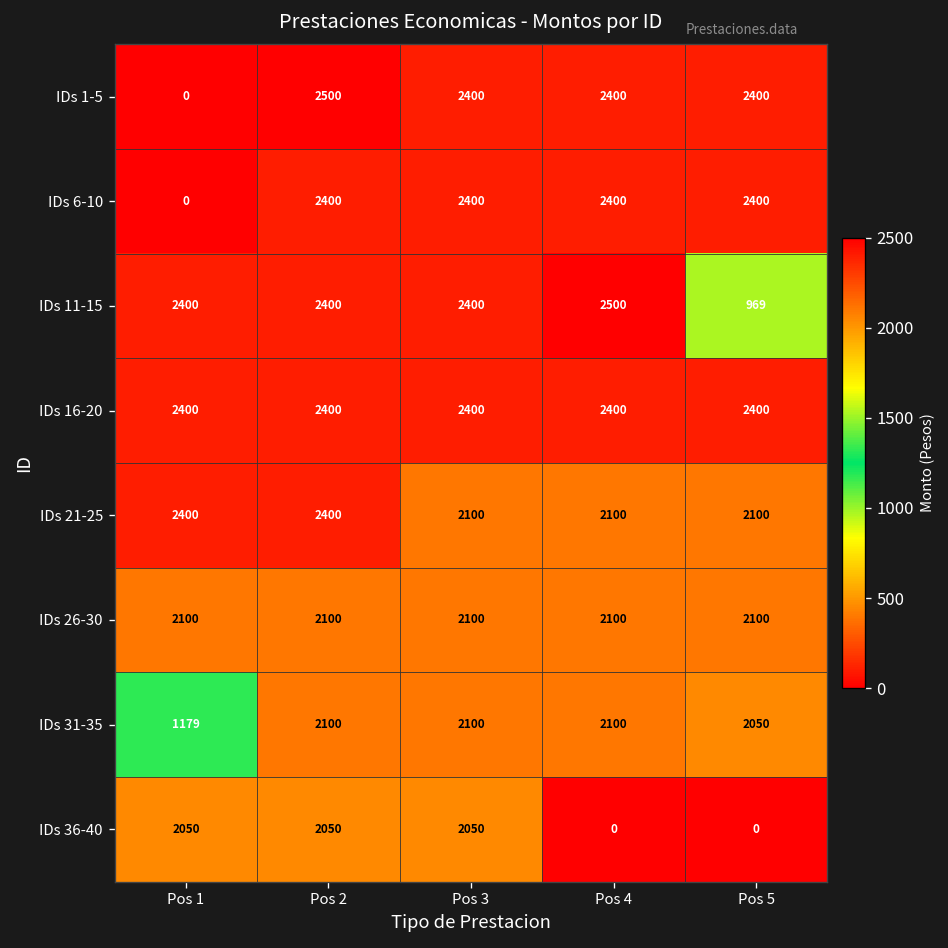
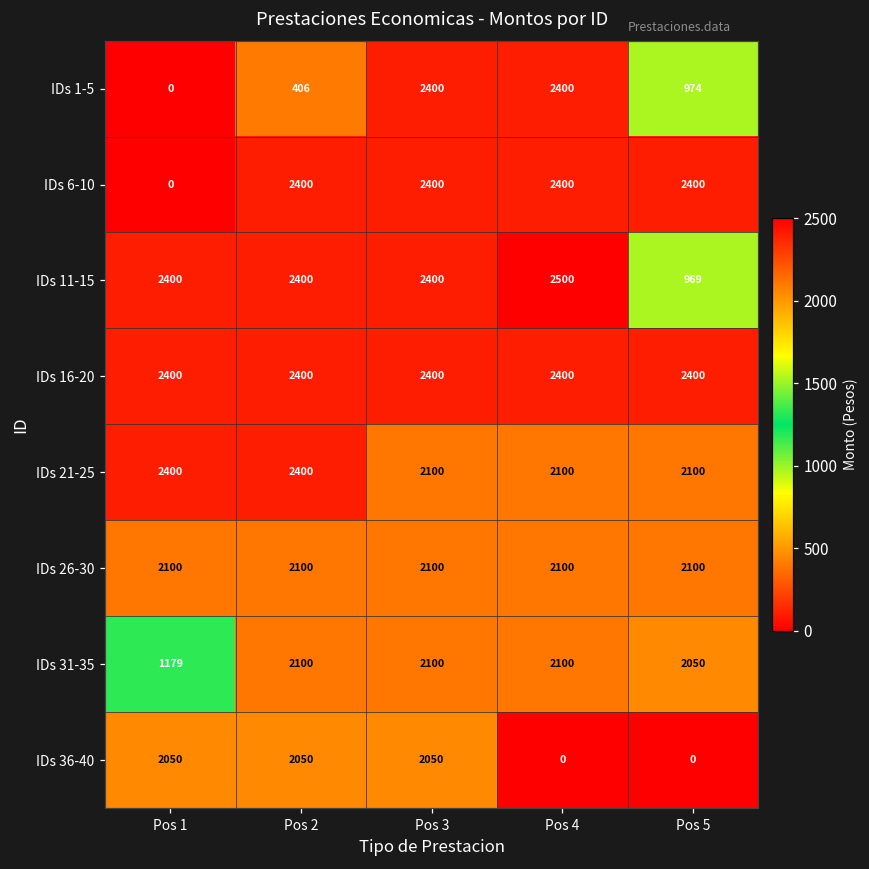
  {
    "IDs 1-5": {
      "Pos 1": 0,
-     "Pos 2": 2500,
+     "Pos 2": 406,
      "Pos 3": 2400,
      "Pos 4": 2400,
-     "Pos 5": 2400
+     "Pos 5": 974
    },
    "IDs 6-10": {
      "Pos 1": 0,
      "Pos 2": 2400,
      "Pos 3": 2400,
      "Pos 4": 2400,
      "Pos 5": 2400
    },
    "IDs 11-15": {
      "Pos 1": 2400,
      "Pos 2": 2400,
      "Pos 3": 2400,
      "Pos 4": 2500,
      "Pos 5": 969
    },
    "IDs 16-20": {
      "Pos 1": 2400,
      "Pos 2": 2400,
      "Pos 3": 2400,
      "Pos 4": 2400,
      "Pos 5": 2400
    },
    "IDs 21-25": {
      "Pos 1": 2400,
      "Pos 2": 2400,
      "Pos 3": 2100,
      "Pos 4": 2100,
      "Pos 5": 2100
    },
    "IDs 26-30": {
      "Pos 1": 2100,
      "Pos 2": 2100,
      "Pos 3": 2100,
      "Pos 4": 2100,
      "Pos 5": 2100
    },
    "IDs 31-35": {
      "Pos 1": 1179,
      "Pos 2": 2100,
      "Pos 3": 2100,
      "Pos 4": 2100,
      "Pos 5": 2050
    },
    "IDs 36-40": {
      "Pos 1": 2050,
      "Pos 2": 2050,
      "Pos 3": 2050,
      "Pos 4": 0,
      "Pos 5": 0
    }
  }
